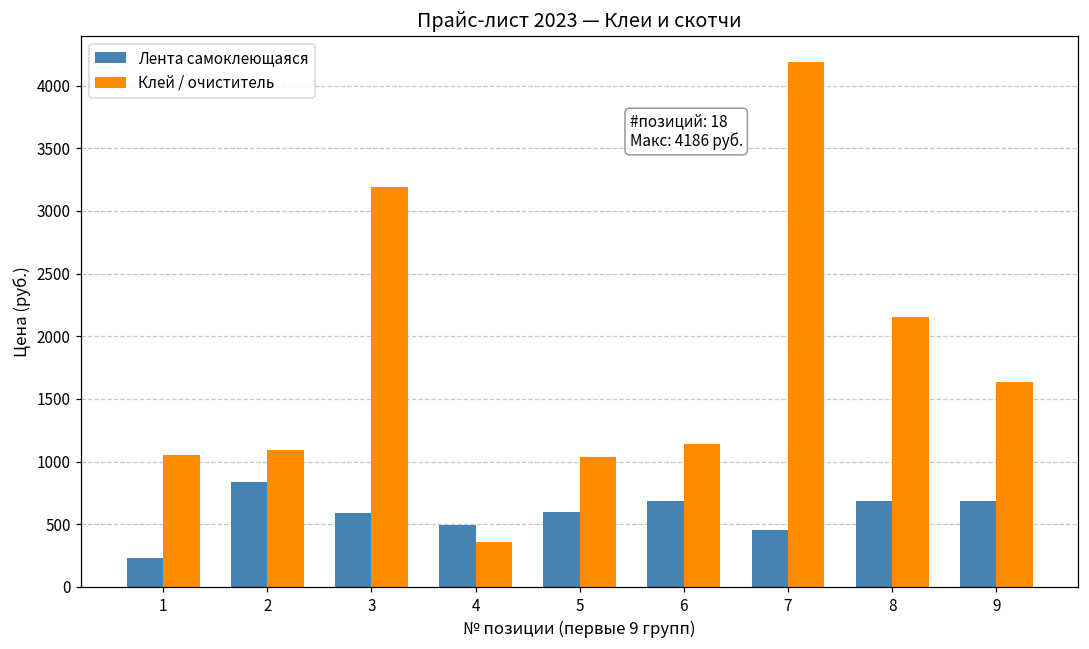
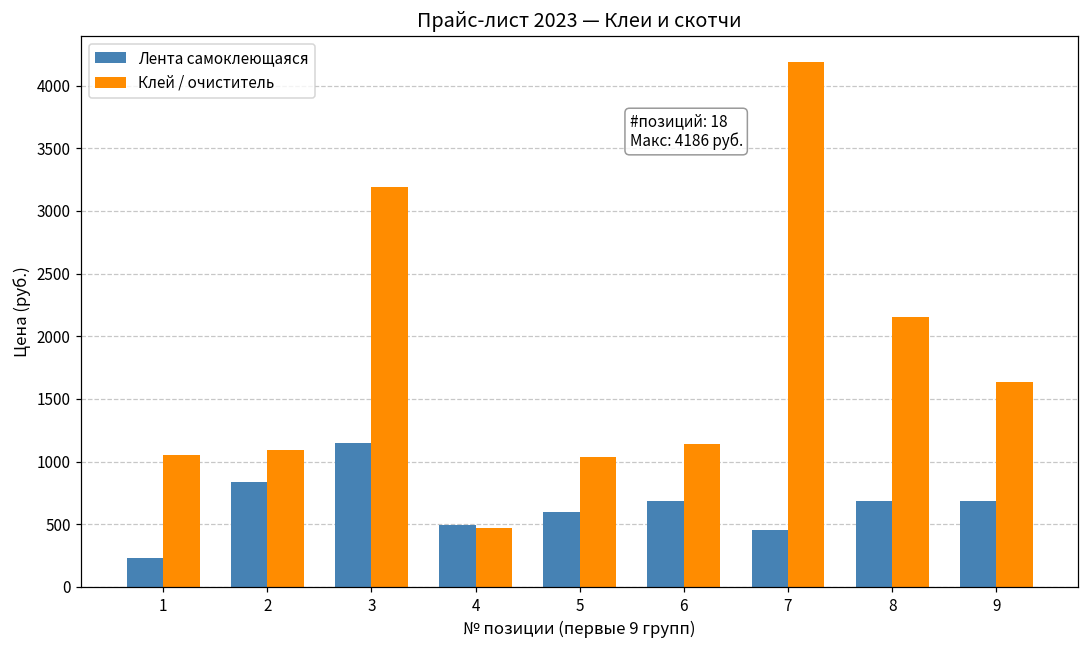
  {
    "Лента самоклеющаяся": {
      "1": 230,
      "2": 840,
-     "3": 590,
+     "3": 1150,
      "4": 490,
      "5": 600,
      "6": 690,
      "7": 450,
      "8": 690,
      "9": 690
    },
    "Клей / очиститель": {
      "1": 1060,
      "2": 1100,
      "3": 3190,
-     "4": 360,
+     "4": 470,
      "5": 1040,
      "6": 1140,
      "7": 4190,
      "8": 2160,
      "9": 1640
    }
  }
